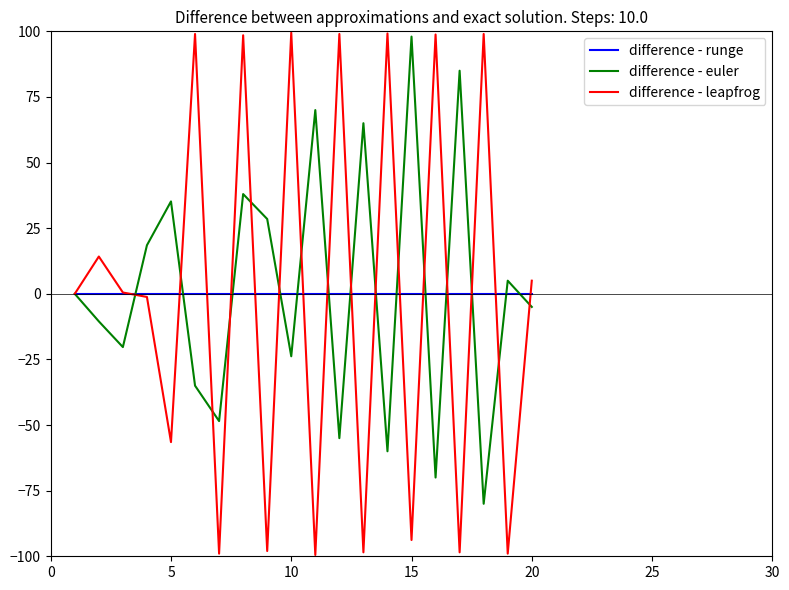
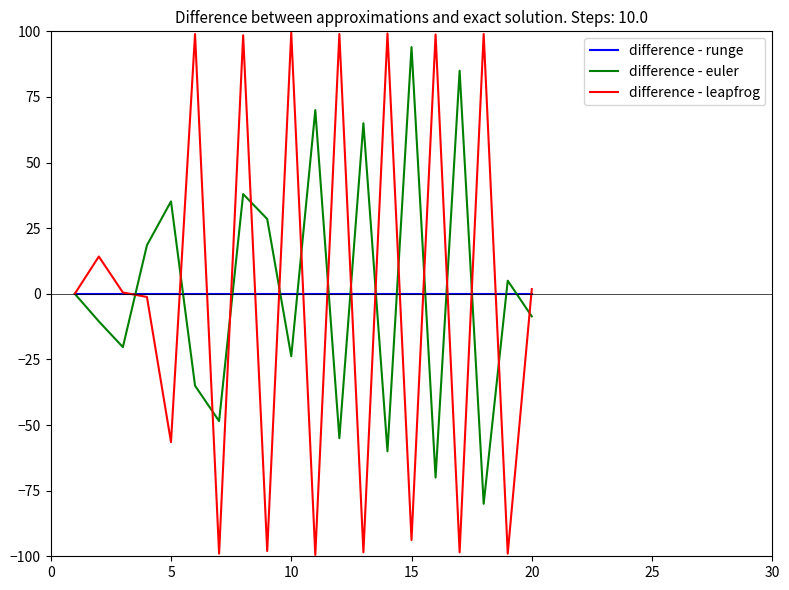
  {
    "difference - runge": {
      "5": 0,
      "10": 0,
      "15": 0,
      "20": 0
    },
    "difference - euler": {
      "5": 35,
      "10": -24,
-     "15": 98,
-     "20": -5
+     "15": 94,
+     "20": -9
    },
    "difference - leapfrog": {
      "5": -57,
      "10": 100,
      "15": -94,
-     "20": 5
+     "20": 2
    }
  }
